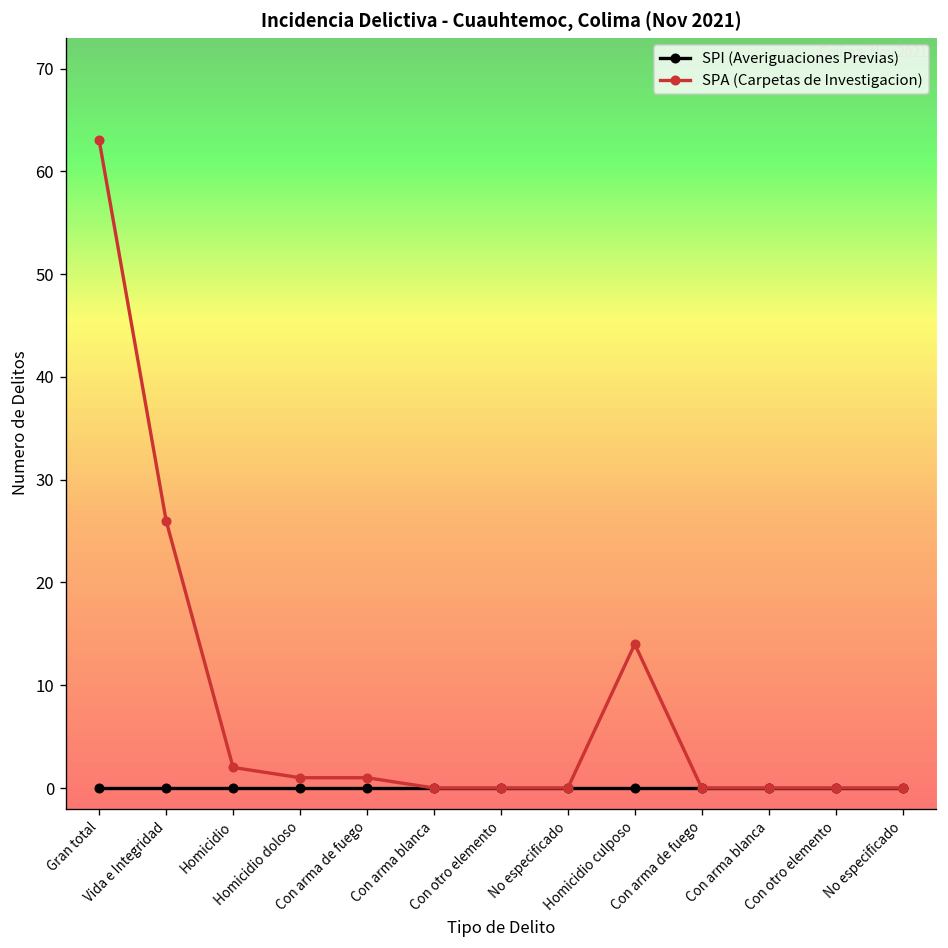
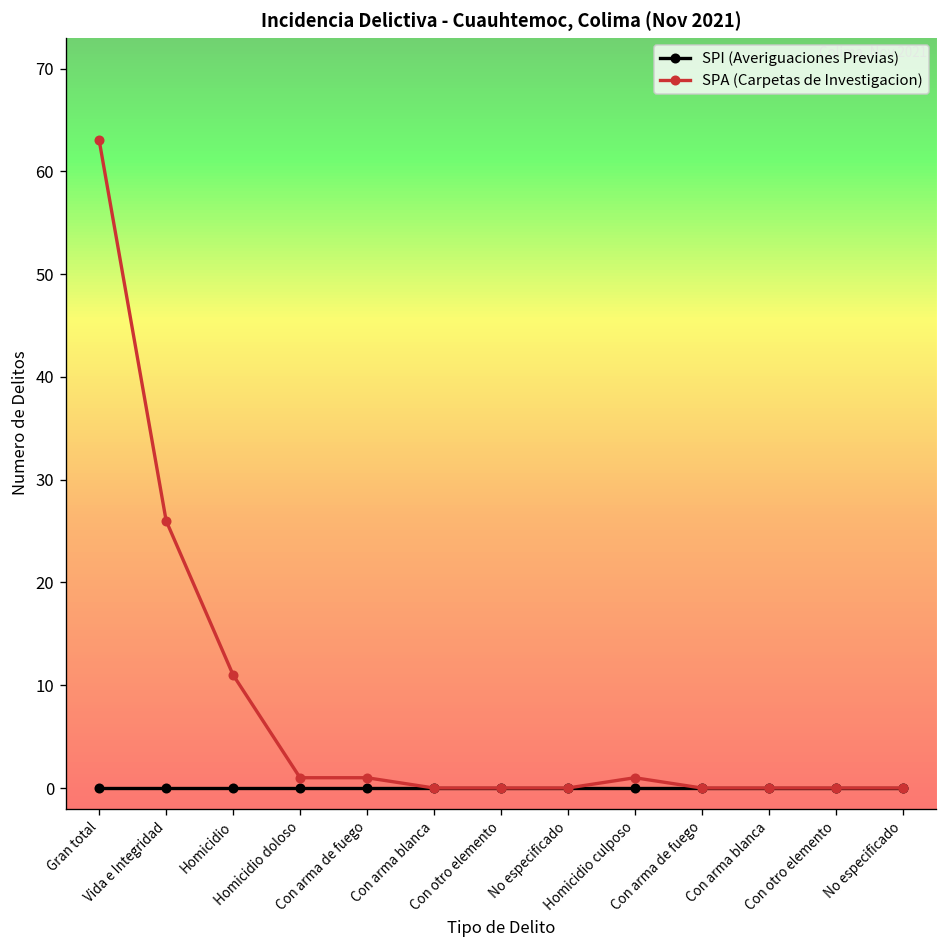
  {
    "SPI (Averiguaciones Previas)": {
      "Gran total": 0,
      "Vida e Integridad": 0,
      "Homicidio": 0,
      "Homicidio doloso": 0,
      "Homicidio culposo": 0
    },
    "SPA (Carpetas de Investigacion)": {
      "Gran total": 63,
      "Vida e Integridad": 26,
-     "Homicidio": 2,
+     "Homicidio": 11,
      "Homicidio doloso": 1,
-     "Homicidio culposo": 14
+     "Homicidio culposo": 1
    }
  }
